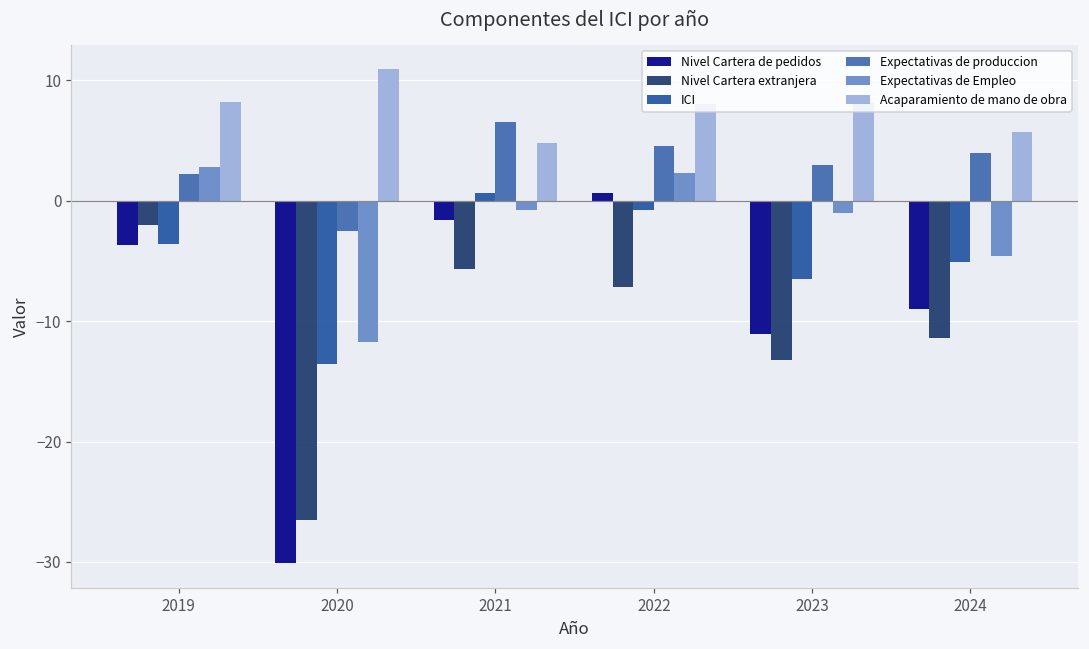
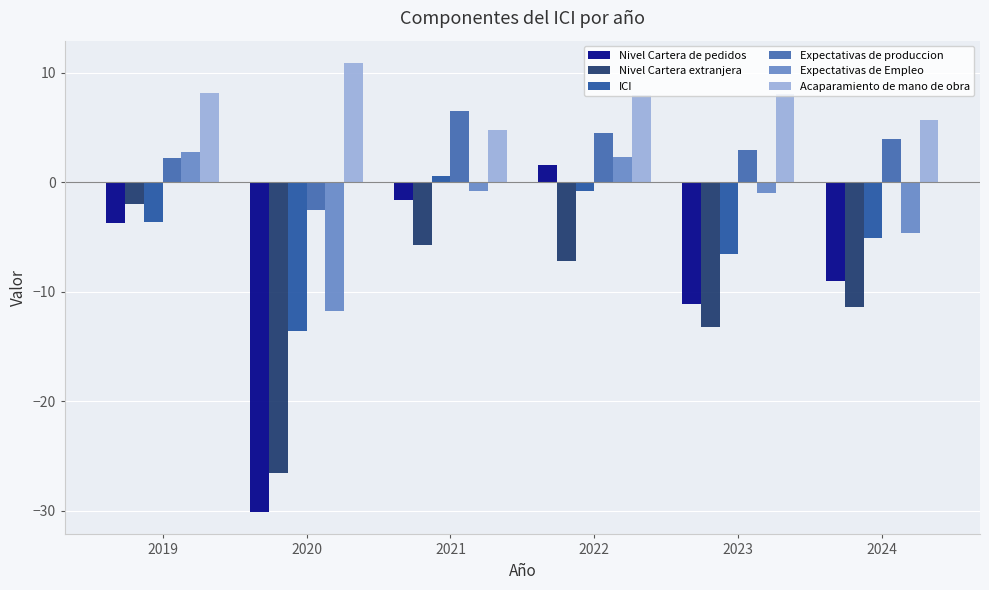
  {
    "Nivel Cartera de pedidos": {
      "2019": -3.7,
      "2020": -30.1,
      "2021": -1.6,
-     "2022": 0.6,
+     "2022": 1.6,
      "2023": -11.1,
      "2024": -9.0
    },
    "Nivel Cartera extranjera": {
      "2019": -2.0,
      "2020": -26.5,
      "2021": -5.7,
      "2022": -7.2,
      "2023": -13.2,
      "2024": -11.4
    },
    "Acaparamiento de mano de obra": {
      "2019": 8.2,
      "2020": 10.9,
      "2021": 4.8,
      "2024": 5.7
    }
  }
